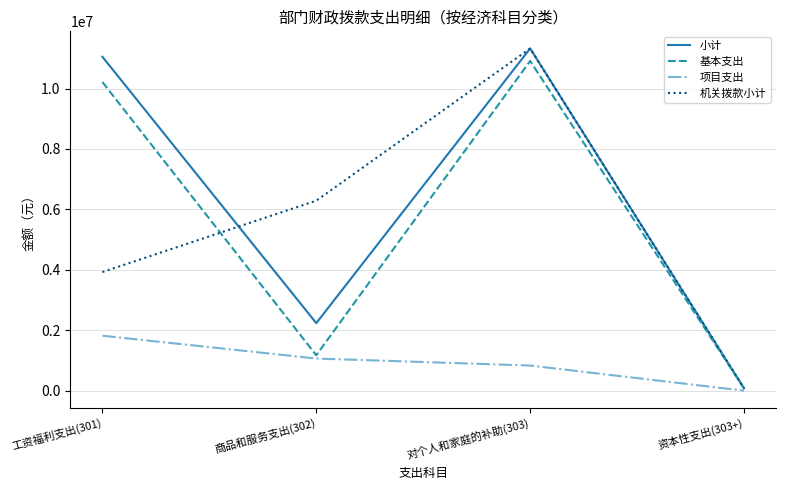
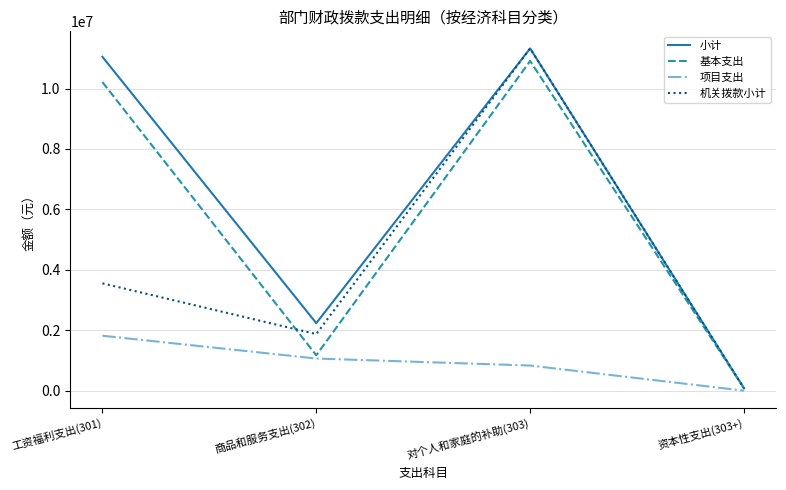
  {
    "项目支出": {
      "工资福利支出(301)": 1800000,
      "商品和服务支出(302)": 1100000,
      "对个人和家庭的补助(303)": 800000
    },
    "机关拨款小计": {
-     "工资福利支出(301)": 3900000,
-     "商品和服务支出(302)": 6300000
+     "工资福利支出(301)": 3600000,
+     "商品和服务支出(302)": 1900000
    }
  }
